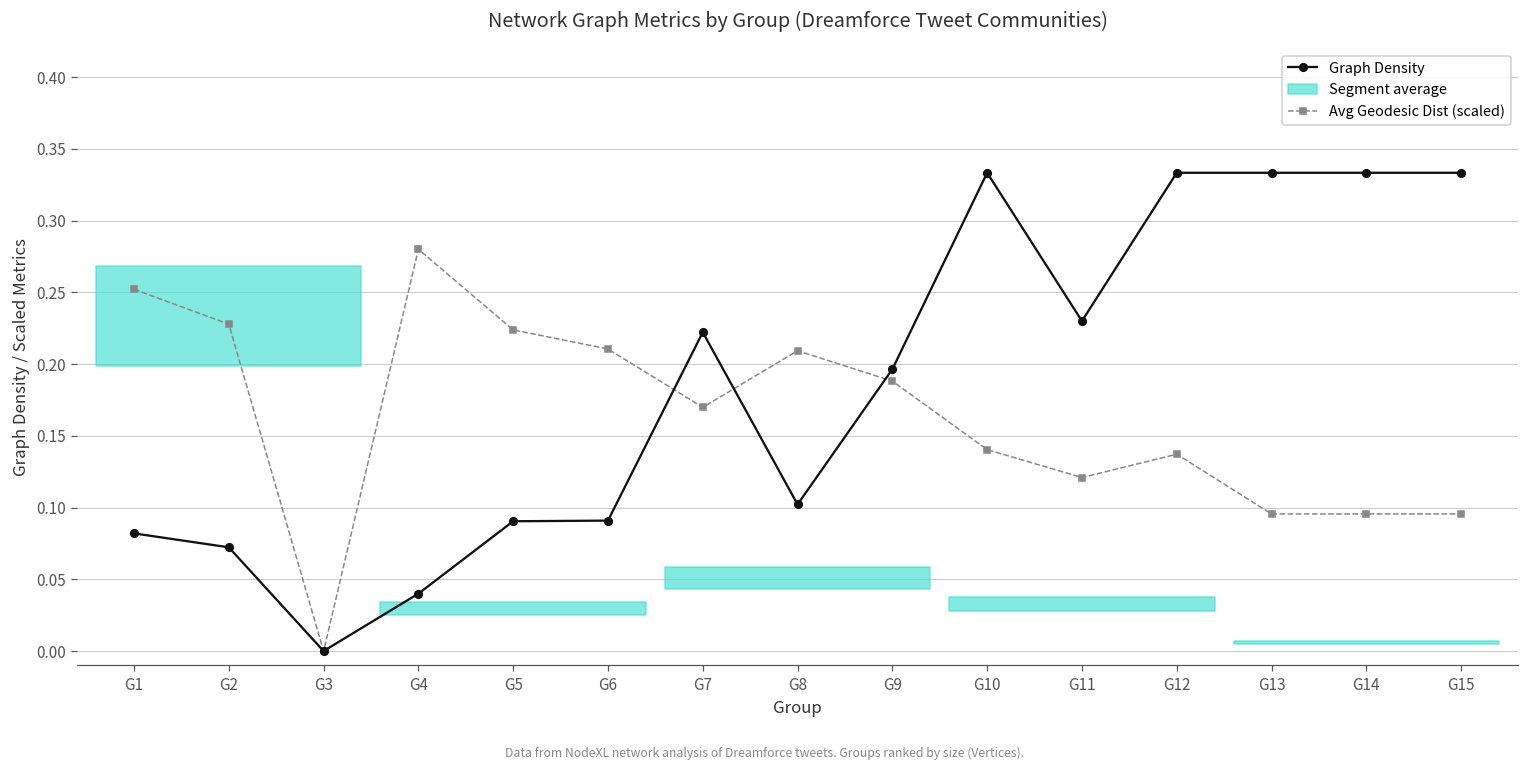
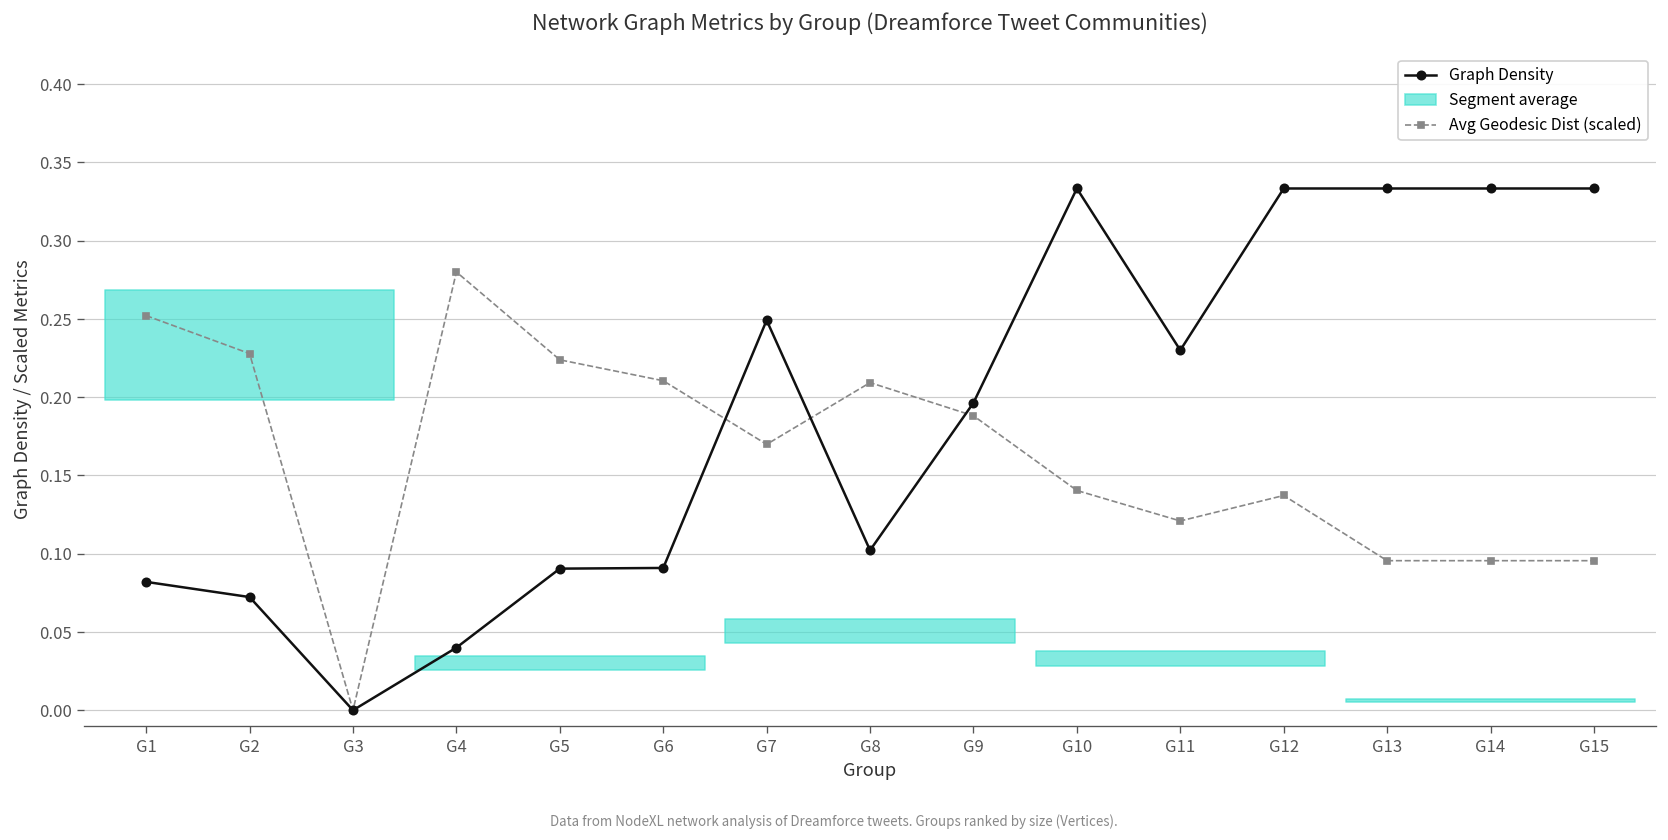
  {
    "Graph Density": {
      "G1": 0.082,
      "G2": 0.072,
      "G4": 0.040,
      "G5": 0.090,
      "G6": 0.091,
-     "G7": 0.222,
+     "G7": 0.249,
      "G8": 0.102,
      "G9": 0.196,
      "G10": 0.333,
      "G11": 0.230,
      "G12": 0.333,
      "G13": 0.333,
      "G14": 0.333,
      "G15": 0.333
    },
    "Avg Geodesic Dist (scaled)": {
      "G1": 0.252,
      "G2": 0.228,
      "G4": 0.280,
      "G5": 0.224,
      "G6": 0.211,
      "G7": 0.170,
      "G8": 0.209,
      "G9": 0.188,
      "G10": 0.140,
      "G11": 0.121,
      "G12": 0.137,
      "G13": 0.096,
      "G14": 0.096,
      "G15": 0.096
    }
  }
